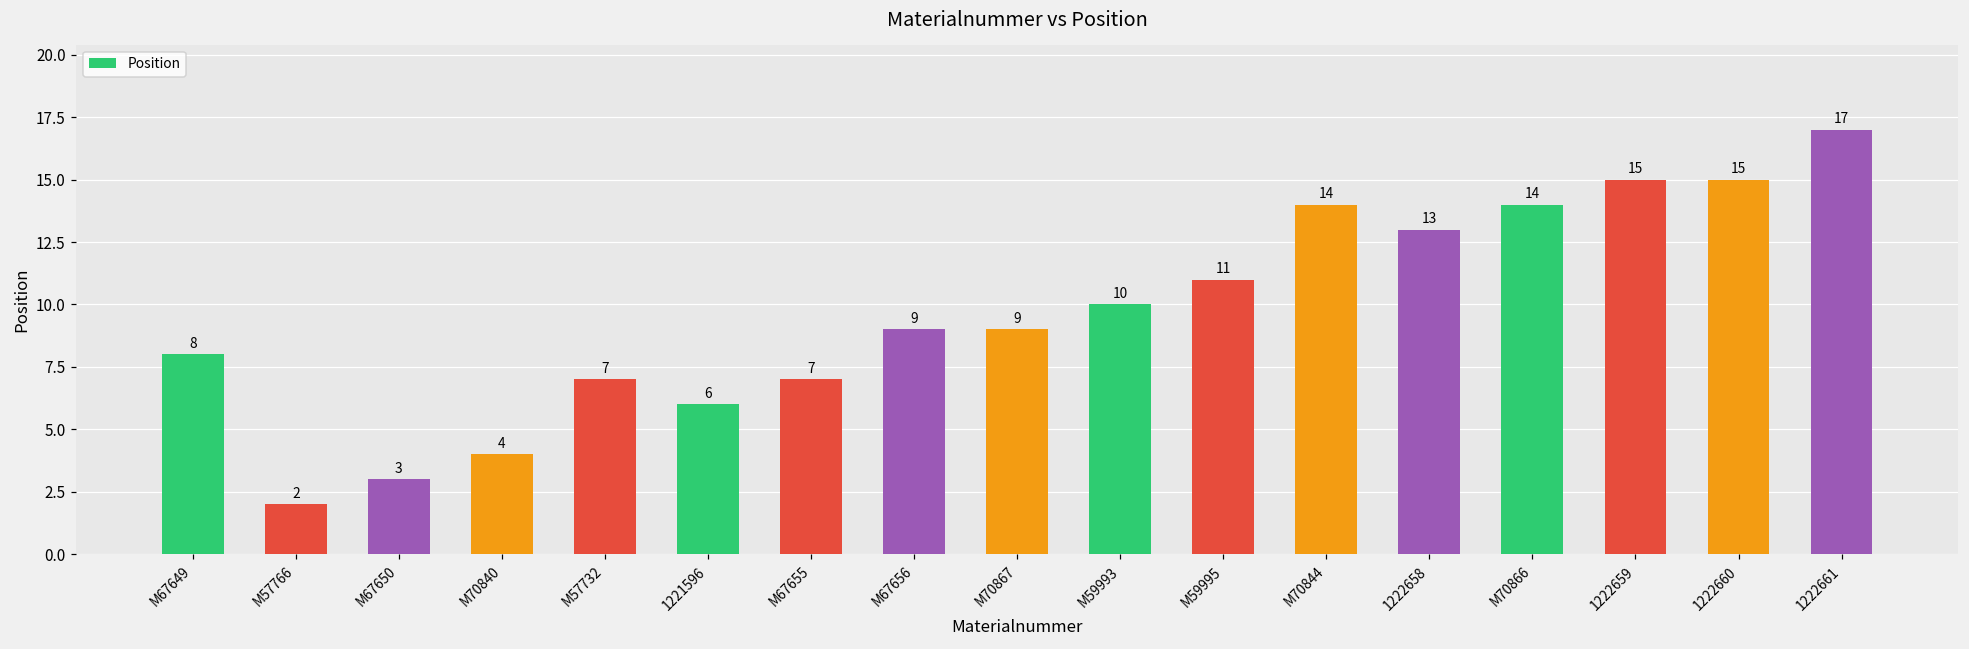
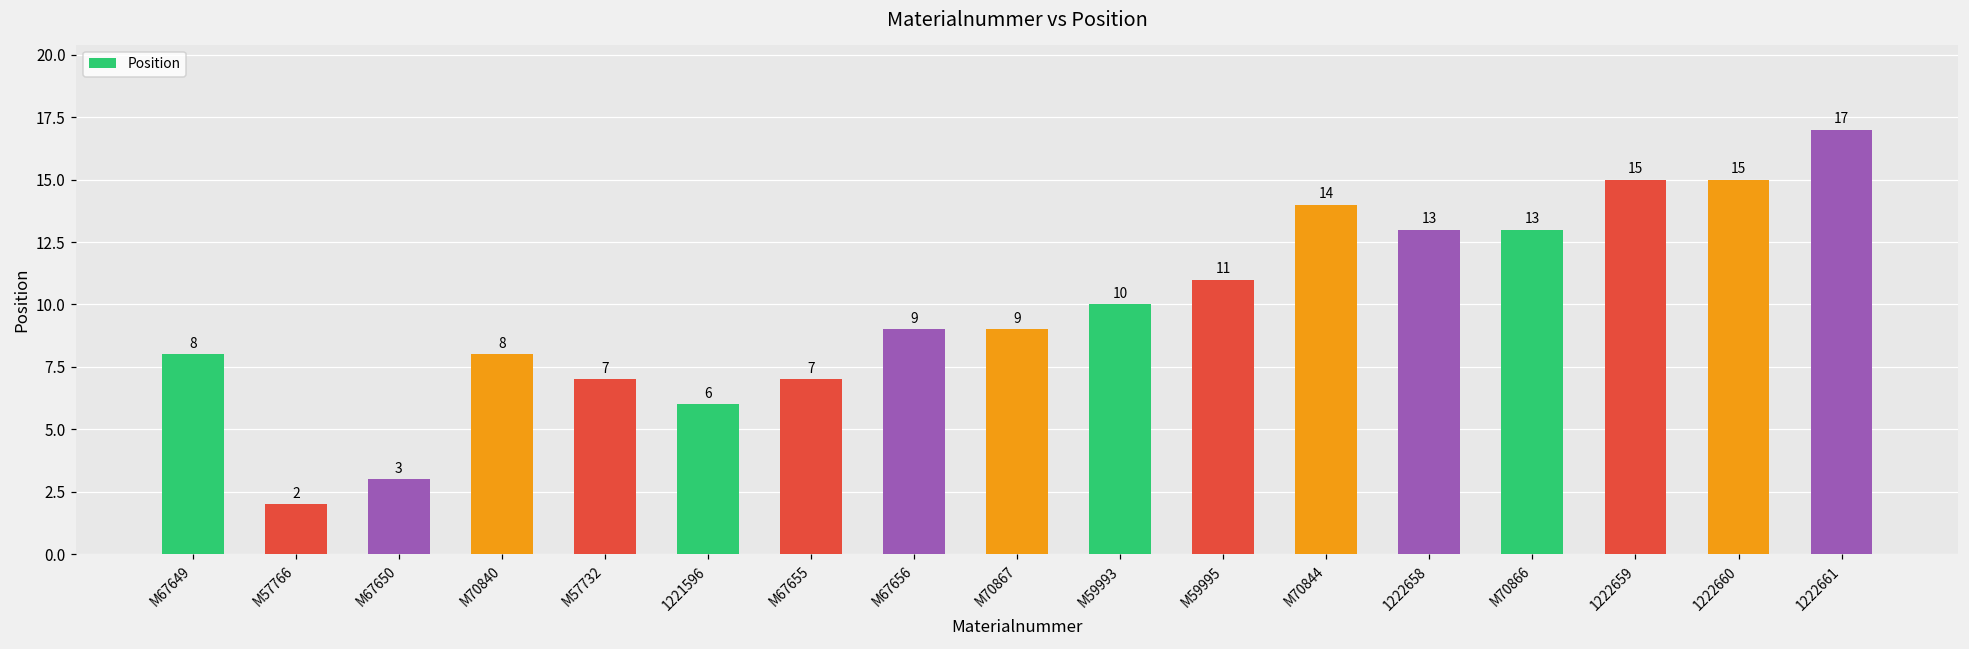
  {
    "M67649": 8,
    "M57766": 2,
    "M67650": 3,
-   "M70840": 4,
+   "M70840": 8,
    "M57732": 7,
    "1221596": 6,
    "M67655": 7,
    "M67656": 9,
    "M70867": 9,
    "M59993": 10,
    "M59995": 11,
    "M70844": 14,
    "1222658": 13,
-   "M70866": 14,
+   "M70866": 13,
    "1222659": 15,
    "1222660": 15,
    "1222661": 17
  }
